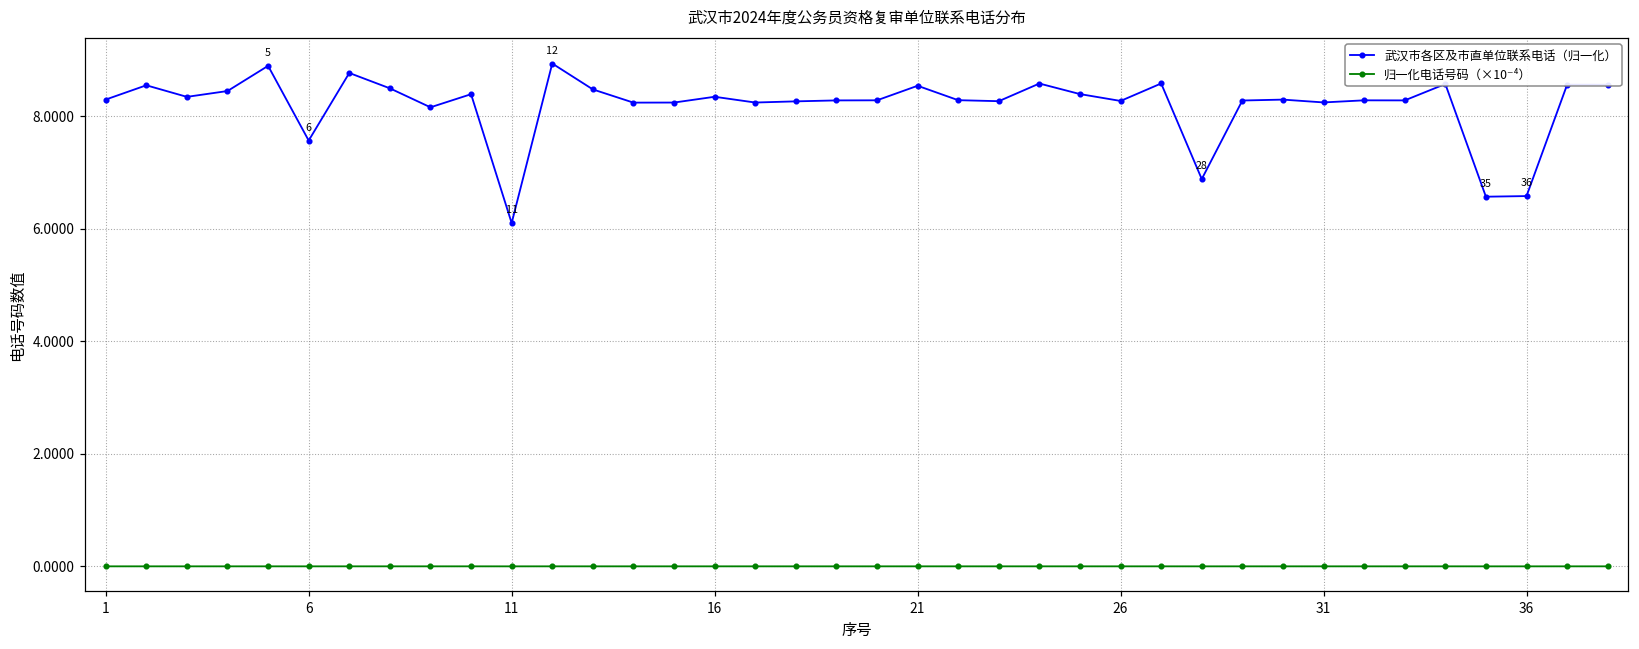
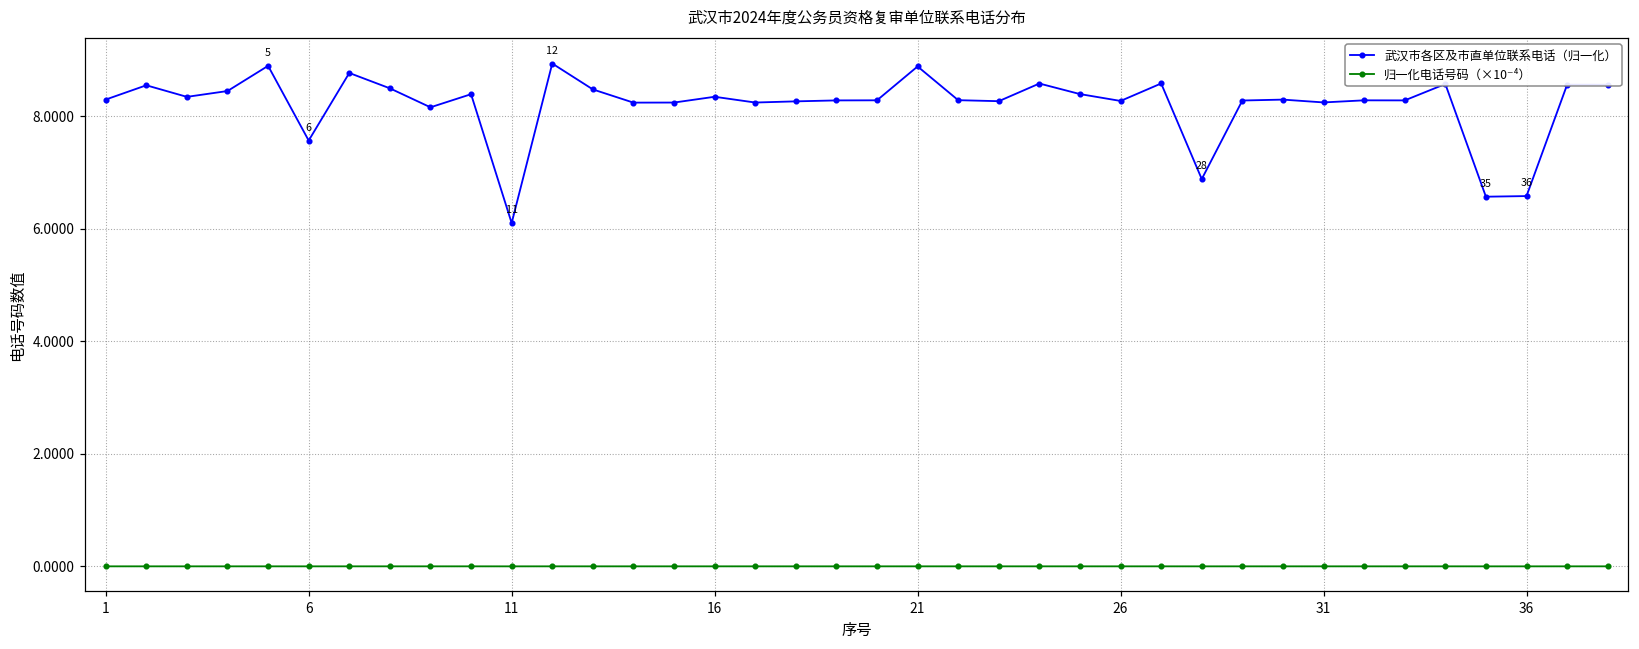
  {
    "武汉市各区及市直单位联系电话（归一化）": {
      "1": 8.3,
      "16": 8.3,
-     "21": 8.5,
+     "21": 8.9,
      "26": 8.3,
      "31": 8.2
    },
    "归一化电话号码（×10⁻⁴）": {
      "1": 0.0,
      "6": 0.0,
      "11": 0.0,
      "16": 0.0,
      "21": 0.0,
      "26": 0.0,
      "31": 0.0,
      "36": 0.0
    }
  }
